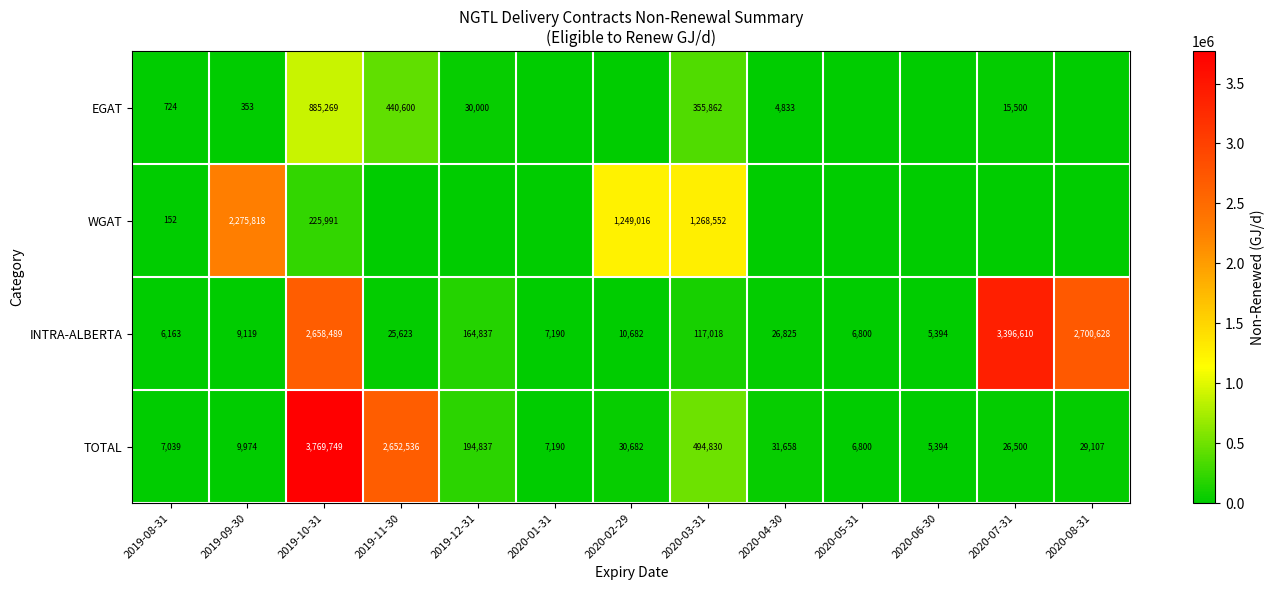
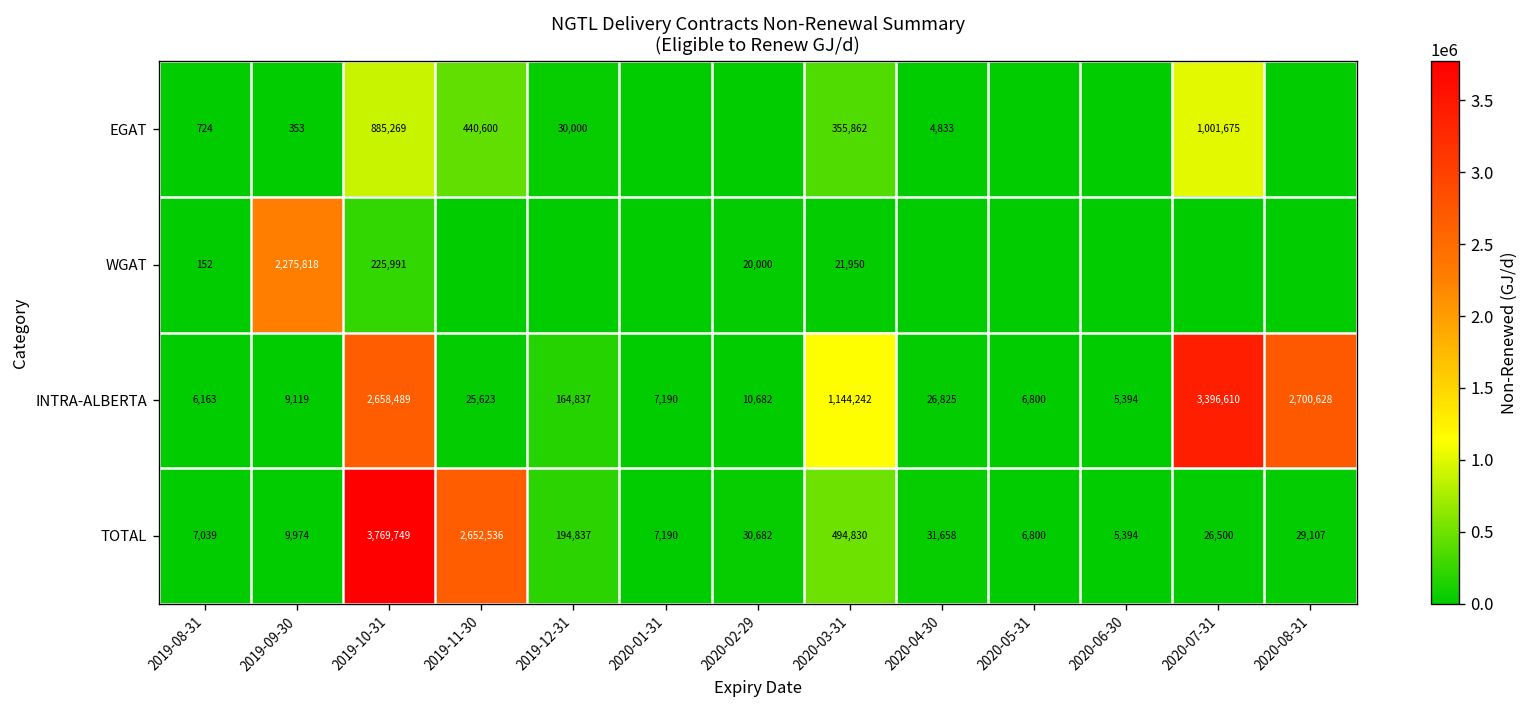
  {
    "EGAT": {
      "2019-08-31": "724",
      "2019-09-30": "353",
      "2019-10-31": "885,269",
      "2019-11-30": "440,600",
      "2019-12-31": "30,000",
      "2020-03-31": "355,862",
      "2020-04-30": "4,833",
-     "2020-07-31": "15,500"
+     "2020-07-31": "1,001,675"
    },
    "WGAT": {
      "2019-08-31": "152",
      "2019-09-30": "2,275,818",
      "2019-10-31": "225,991",
-     "2020-02-29": "1,249,016",
-     "2020-03-31": "1,268,552"
+     "2020-02-29": "20,000",
+     "2020-03-31": "21,950"
    },
    "INTRA-ALBERTA": {
      "2019-08-31": "6,163",
      "2019-09-30": "9,119",
      "2019-10-31": "2,658,489",
      "2019-11-30": "25,623",
      "2019-12-31": "164,837",
      "2020-01-31": "7,190",
      "2020-02-29": "10,682",
-     "2020-03-31": "117,018",
+     "2020-03-31": "1,144,242",
      "2020-04-30": "26,825",
      "2020-05-31": "6,800",
      "2020-06-30": "5,394",
      "2020-07-31": "3,396,610",
      "2020-08-31": "2,700,628"
    },
    "TOTAL": {
      "2019-08-31": "7,039",
      "2019-09-30": "9,974",
      "2019-10-31": "3,769,749",
      "2019-11-30": "2,652,536",
      "2019-12-31": "194,837",
      "2020-01-31": "7,190",
      "2020-02-29": "30,682",
      "2020-03-31": "494,830",
      "2020-04-30": "31,658",
      "2020-05-31": "6,800",
      "2020-06-30": "5,394",
      "2020-07-31": "26,500",
      "2020-08-31": "29,107"
    }
  }
